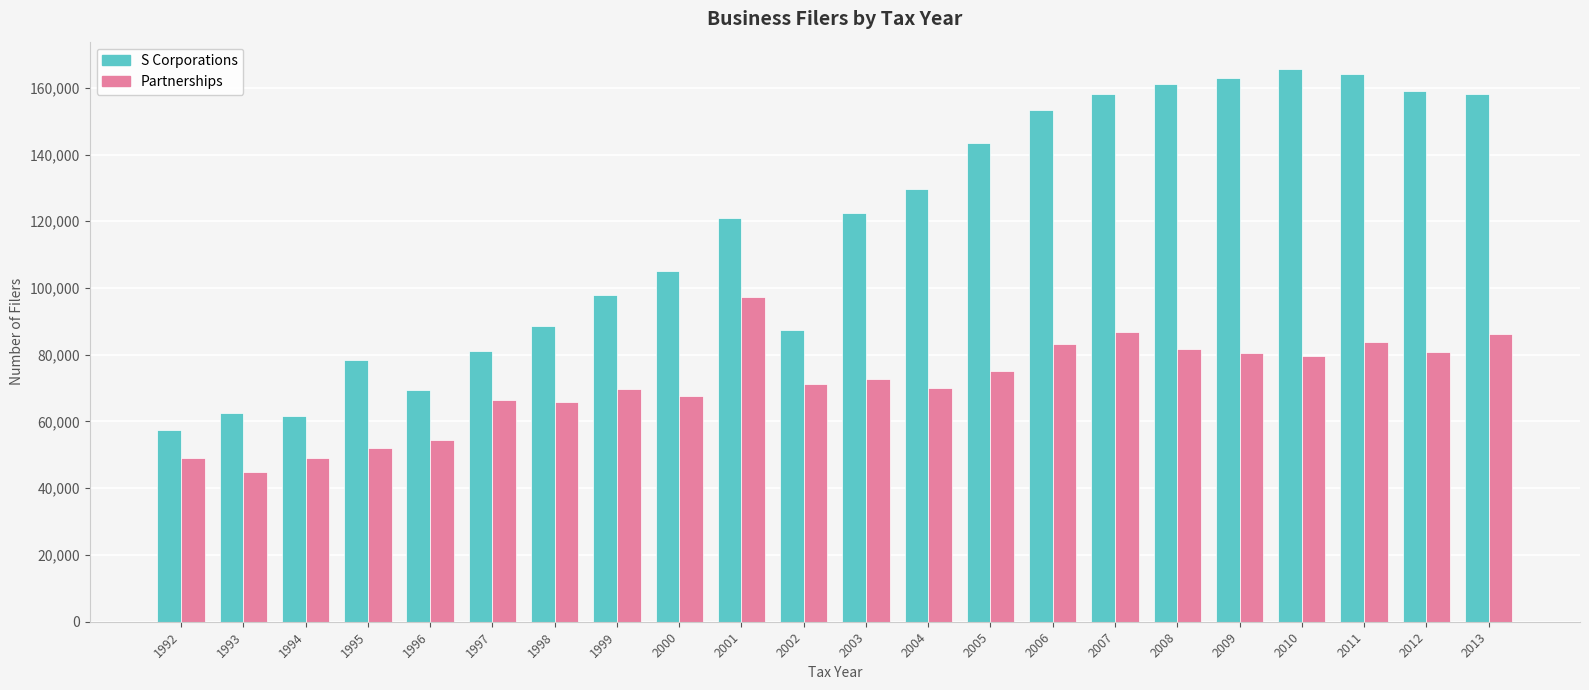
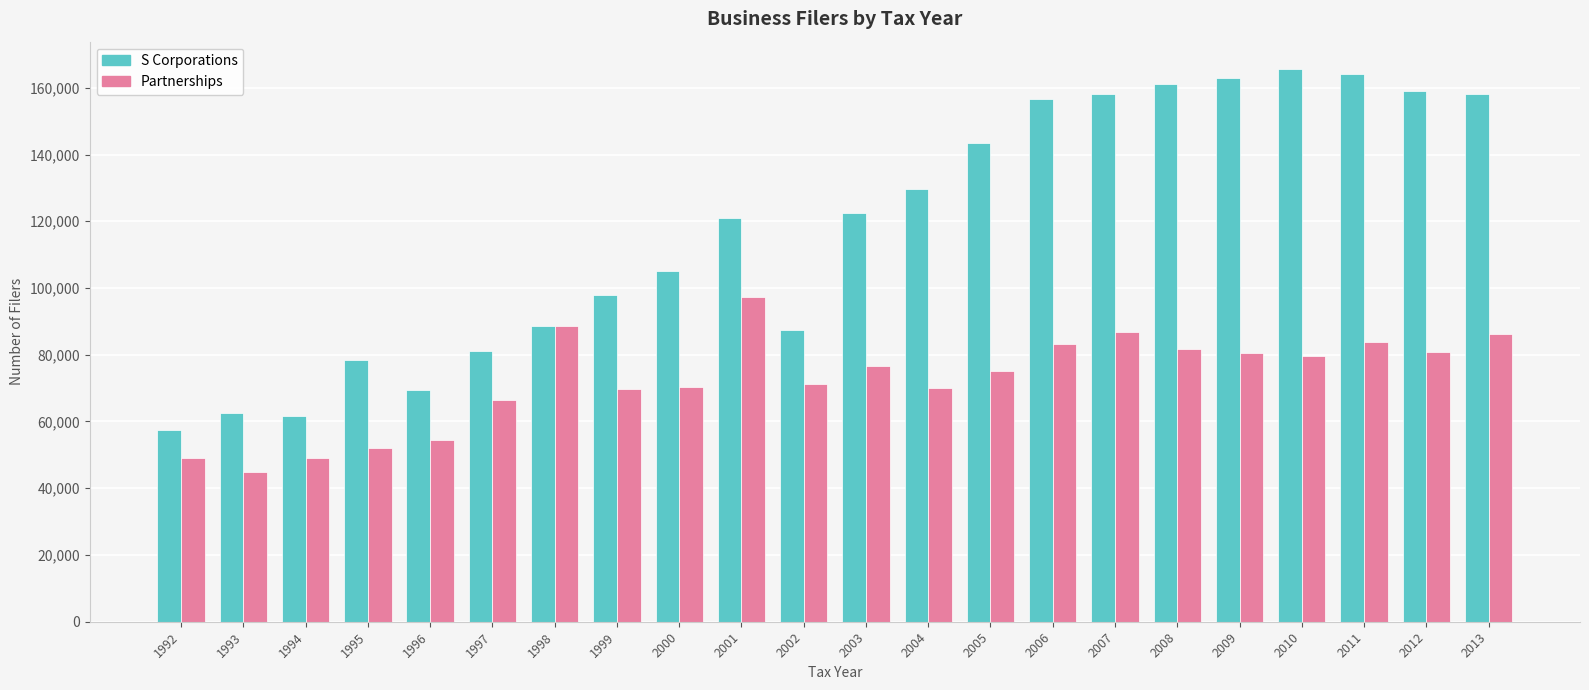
  {
    "S Corporations": {
      "1992": "58,000",
      "1993": "63,000",
      "1994": "62,000",
      "1995": "78,000",
      "1996": "69,000",
      "1997": "81,000",
      "1998": "89,000",
      "1999": "98,000",
      "2000": "105,000",
      "2001": "121,000",
      "2002": "87,000",
      "2003": "122,000",
      "2004": "130,000",
      "2005": "143,000",
-     "2006": "153,000",
+     "2006": "157,000",
      "2007": "158,000",
      "2008": "161,000",
      "2009": "163,000",
      "2010": "166,000",
      "2011": "164,000",
      "2012": "159,000",
      "2013": "158,000"
    },
    "Partnerships": {
      "1992": "49,000",
      "1993": "45,000",
      "1994": "49,000",
      "1995": "52,000",
      "1996": "54,000",
      "1997": "66,000",
-     "1998": "66,000",
+     "1998": "89,000",
      "1999": "70,000",
-     "2000": "68,000",
+     "2000": "70,000",
      "2001": "97,000",
      "2002": "71,000",
-     "2003": "73,000",
+     "2003": "77,000",
      "2004": "70,000",
      "2005": "75,000",
      "2006": "83,000",
      "2007": "87,000",
      "2008": "82,000",
      "2009": "81,000",
      "2010": "80,000",
      "2011": "84,000",
      "2012": "81,000",
      "2013": "86,000"
    }
  }
